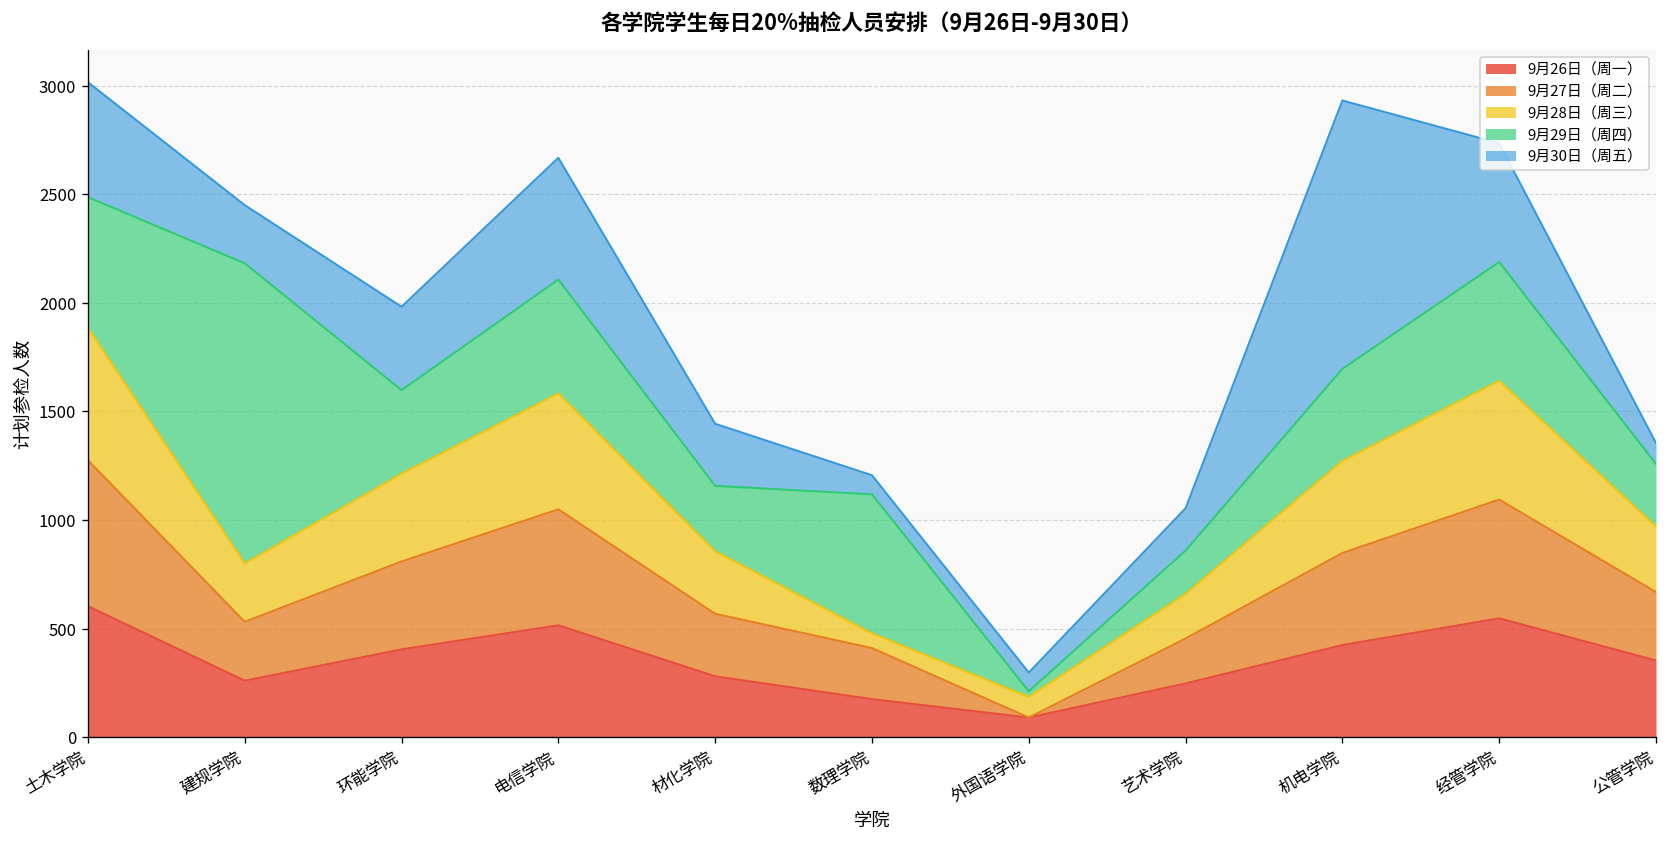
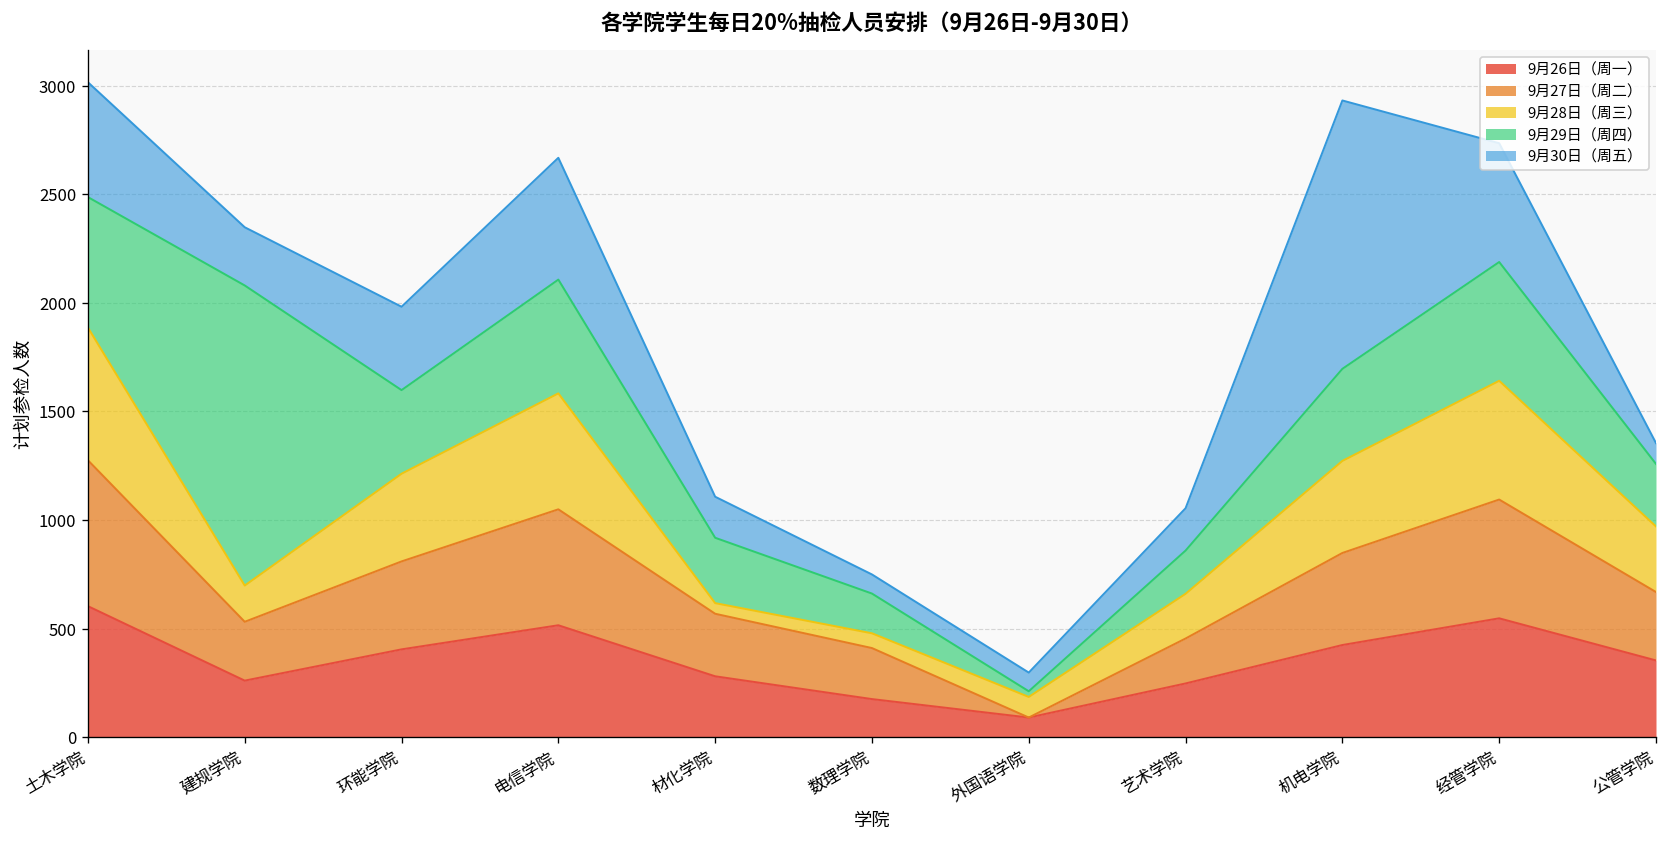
  {
    "9月28日（周三）": {
      "土木学院": 610,
-     "建规学院": 270,
+     "建规学院": 170,
      "环能学院": 400,
      "电信学院": 530,
-     "材化学院": 290,
+     "材化学院": 50,
      "数理学院": 70,
      "外国语学院": 100,
      "艺术学院": 210,
      "机电学院": 420,
      "经管学院": 550,
      "公管学院": 300
    },
    "9月29日（周四）": {
      "土木学院": 600,
      "建规学院": 1380,
      "环能学院": 390,
      "电信学院": 520,
      "材化学院": 300,
-     "数理学院": 640,
+     "数理学院": 180,
      "外国语学院": 30,
      "艺术学院": 200,
      "机电学院": 420,
      "经管学院": 550,
      "公管学院": 290
    },
    "9月30日（周五）": {
      "土木学院": 530,
      "建规学院": 270,
      "环能学院": 380,
      "电信学院": 560,
-     "材化学院": 290,
+     "材化学院": 190,
      "数理学院": 90,
      "外国语学院": 90,
      "艺术学院": 200,
      "机电学院": 1240,
      "公管学院": 100
    }
  }
